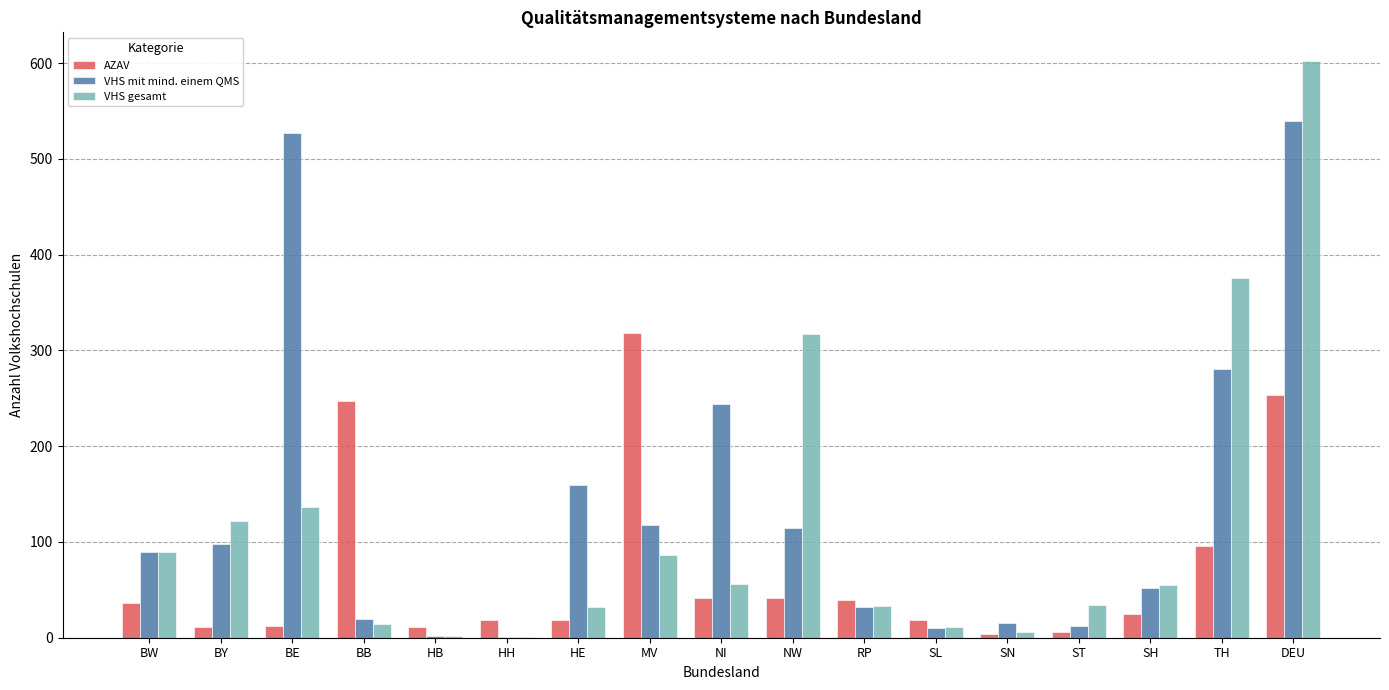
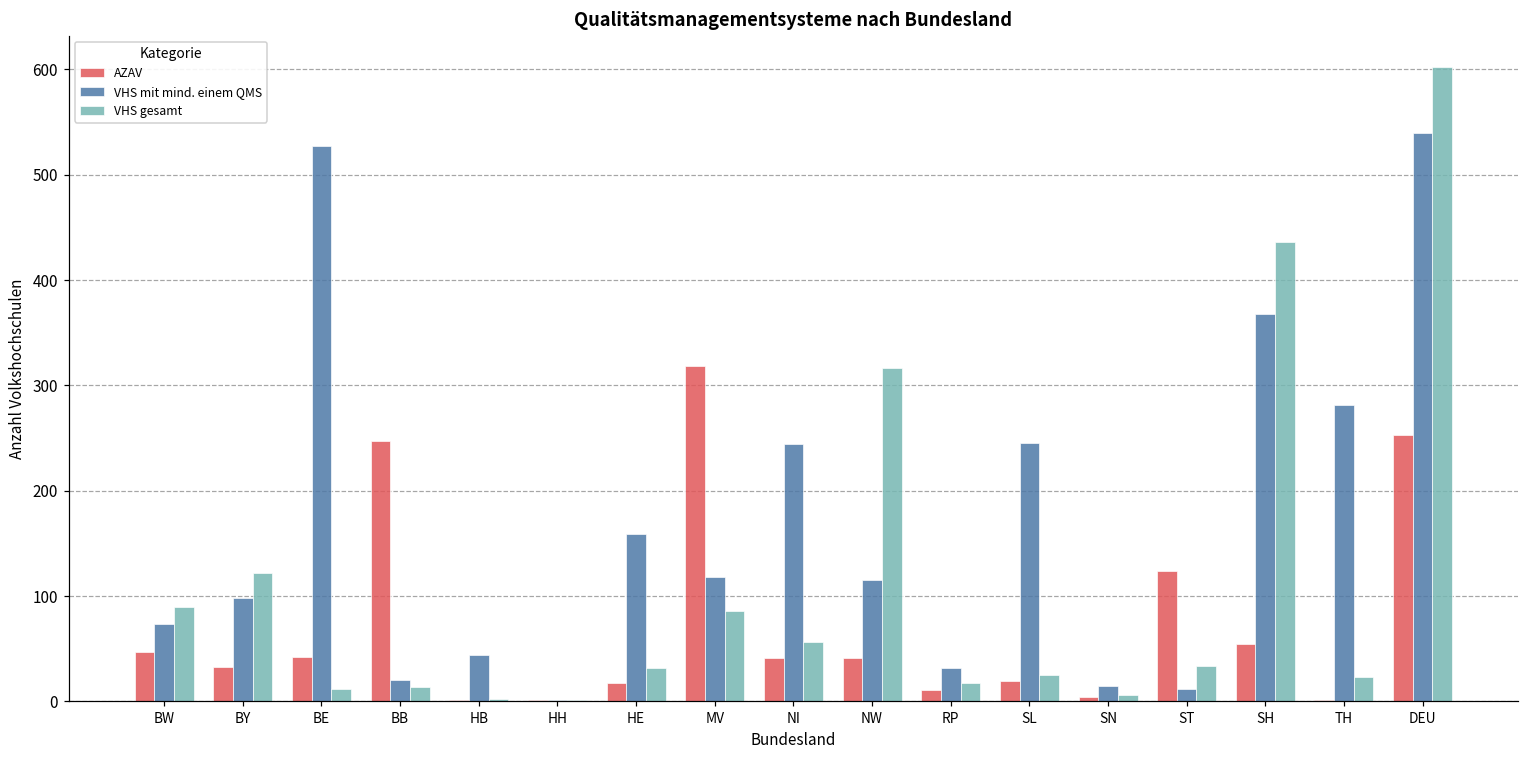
  {
    "AZAV": {
-     "BW": 40,
-     "BY": 10,
-     "BE": 10,
+     "BW": 50,
+     "BY": 30,
+     "BE": 40,
      "BB": 250,
-     "HB": 10,
-     "HH": 20,
+     "HB": 0,
+     "HH": 0,
      "HE": 20,
      "MV": 320,
      "NI": 40,
      "NW": 40,
-     "RP": 40,
+     "RP": 10,
      "SL": 20,
      "SN": 0,
-     "ST": 10,
-     "SH": 30,
-     "TH": 100,
+     "ST": 120,
+     "SH": 60,
+     "TH": 0,
      "DEU": 250
    },
    "VHS mit mind. einem QMS": {
-     "BW": 90,
+     "BW": 70,
      "BY": 100,
      "BE": 530,
      "BB": 20,
-     "HB": 0,
+     "HB": 40,
      "HE": 160,
      "MV": 120,
      "NI": 240,
      "NW": 120,
      "RP": 30,
-     "SL": 10,
+     "SL": 250,
      "SN": 20,
      "ST": 10,
-     "SH": 50,
+     "SH": 370,
      "TH": 280,
      "DEU": 540
    },
    "VHS gesamt": {
      "BW": 90,
      "BY": 120,
-     "BE": 140,
+     "BE": 10,
      "BB": 10,
      "HE": 30,
      "MV": 90,
      "NI": 60,
      "NW": 320,
-     "RP": 30,
-     "SL": 10,
+     "RP": 20,
+     "SL": 30,
      "SN": 10,
      "ST": 30,
-     "SH": 60,
-     "TH": 380,
+     "SH": 440,
+     "TH": 20,
      "DEU": 600
    }
  }
